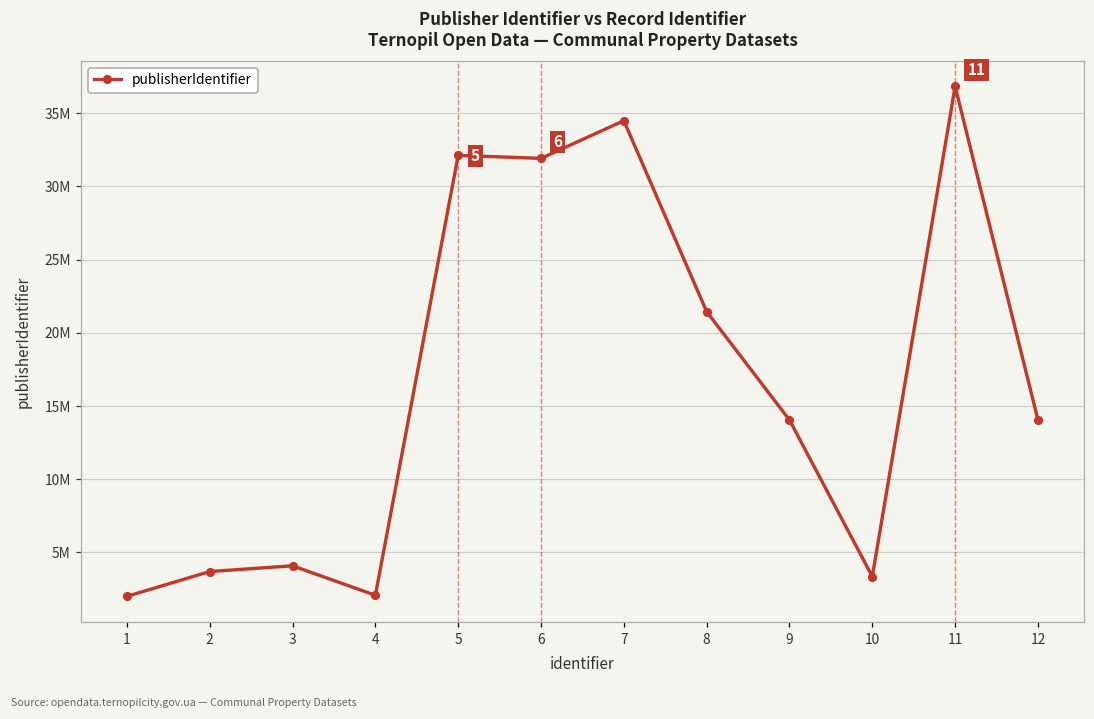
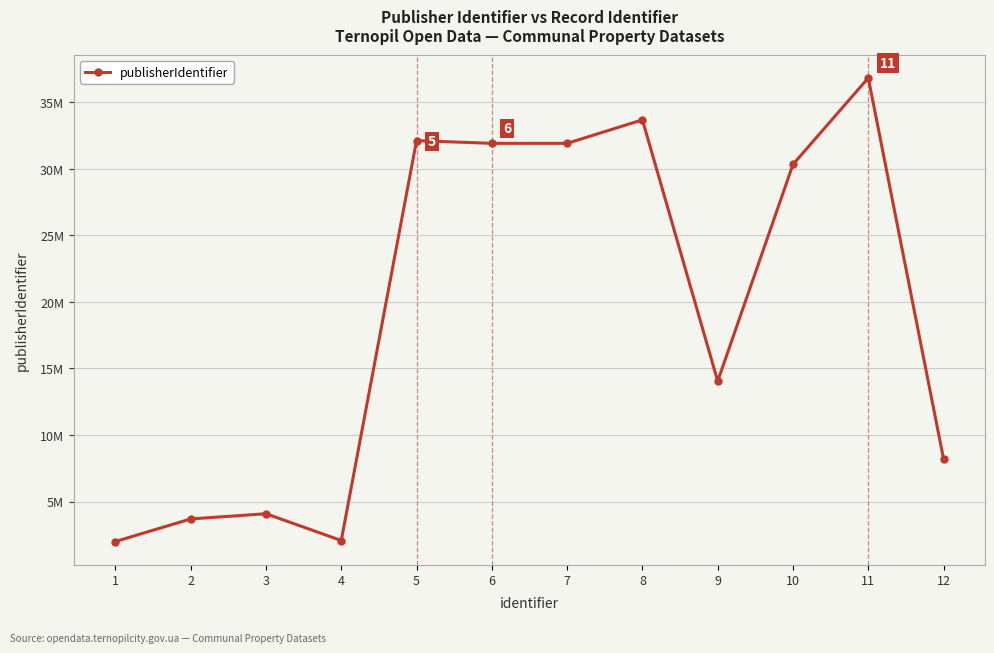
  {
    "1": 2000000,
    "2": 3700000,
    "3": 4100000,
    "4": 2100000,
-   "7": 34500000,
-   "8": 21400000,
+   "7": 31900000,
+   "8": 33700000,
    "9": 14000000,
-   "10": 3400000,
-   "12": 14100000
+   "10": 30300000,
+   "12": 8200000
  }
